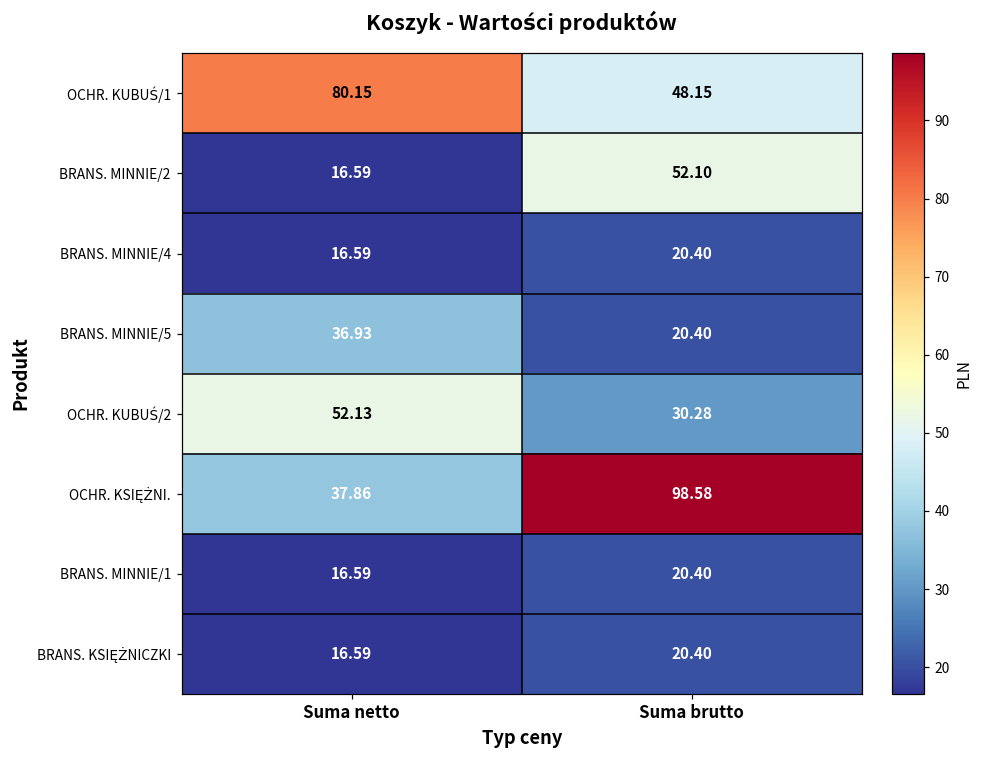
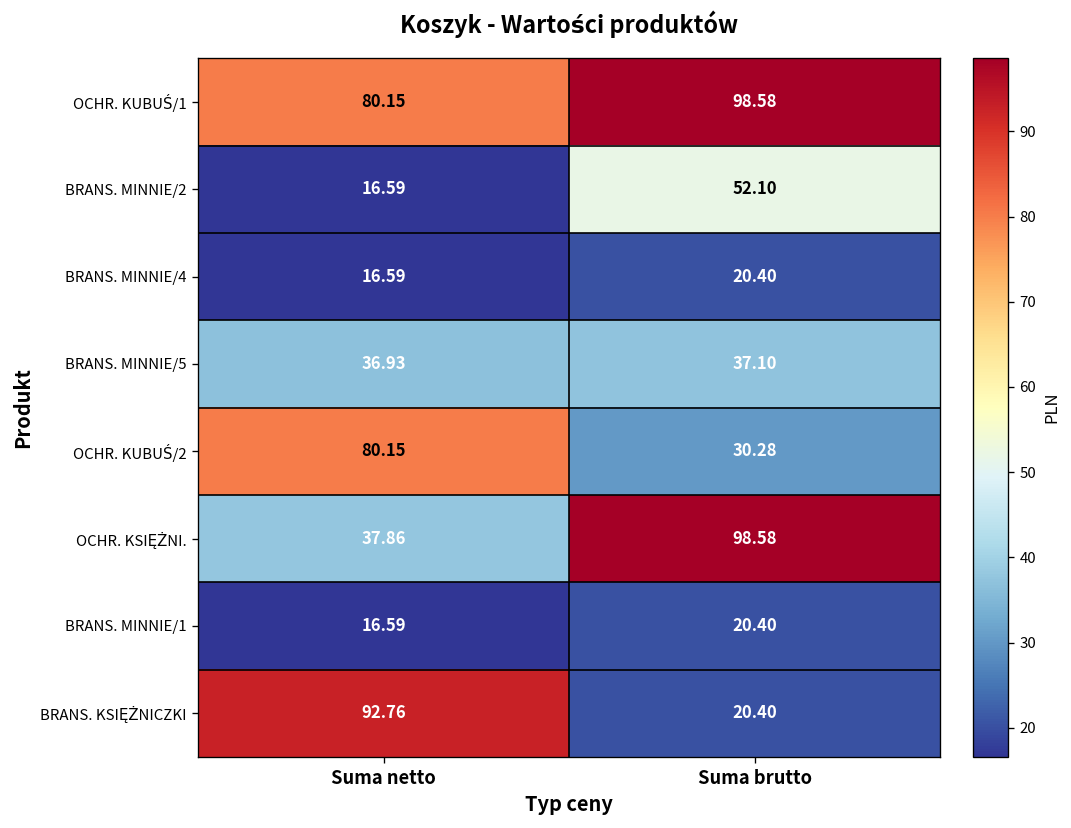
  {
    "OCHR. KUBUŚ/1": {
      "Suma netto": 80.15,
-     "Suma brutto": 48.15
+     "Suma brutto": 98.58
    },
    "BRANS. MINNIE/2": {
      "Suma netto": 16.59,
      "Suma brutto": 52.10
    },
    "BRANS. MINNIE/4": {
      "Suma netto": 16.59,
      "Suma brutto": 20.40
    },
    "BRANS. MINNIE/5": {
      "Suma netto": 36.93,
-     "Suma brutto": 20.40
+     "Suma brutto": 37.10
    },
    "OCHR. KUBUŚ/2": {
-     "Suma netto": 52.13,
+     "Suma netto": 80.15,
      "Suma brutto": 30.28
    },
    "OCHR. KSIĘŻNI.": {
      "Suma netto": 37.86,
      "Suma brutto": 98.58
    },
    "BRANS. MINNIE/1": {
      "Suma netto": 16.59,
      "Suma brutto": 20.40
    },
    "BRANS. KSIĘŻNICZKI": {
-     "Suma netto": 16.59,
+     "Suma netto": 92.76,
      "Suma brutto": 20.40
    }
  }
